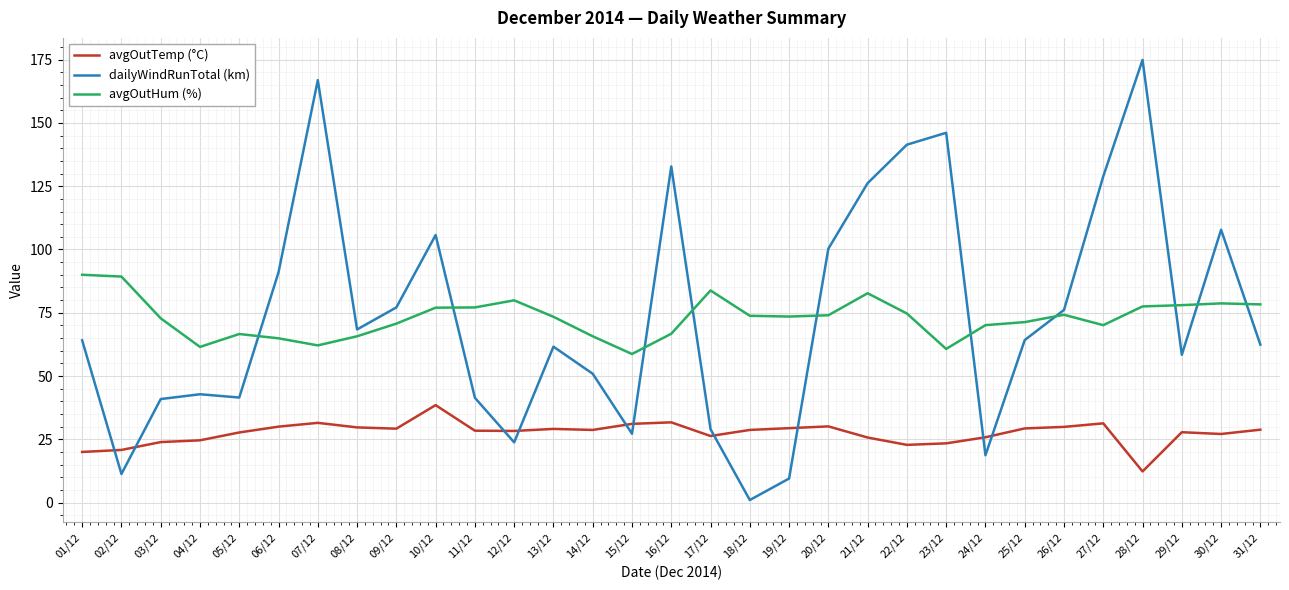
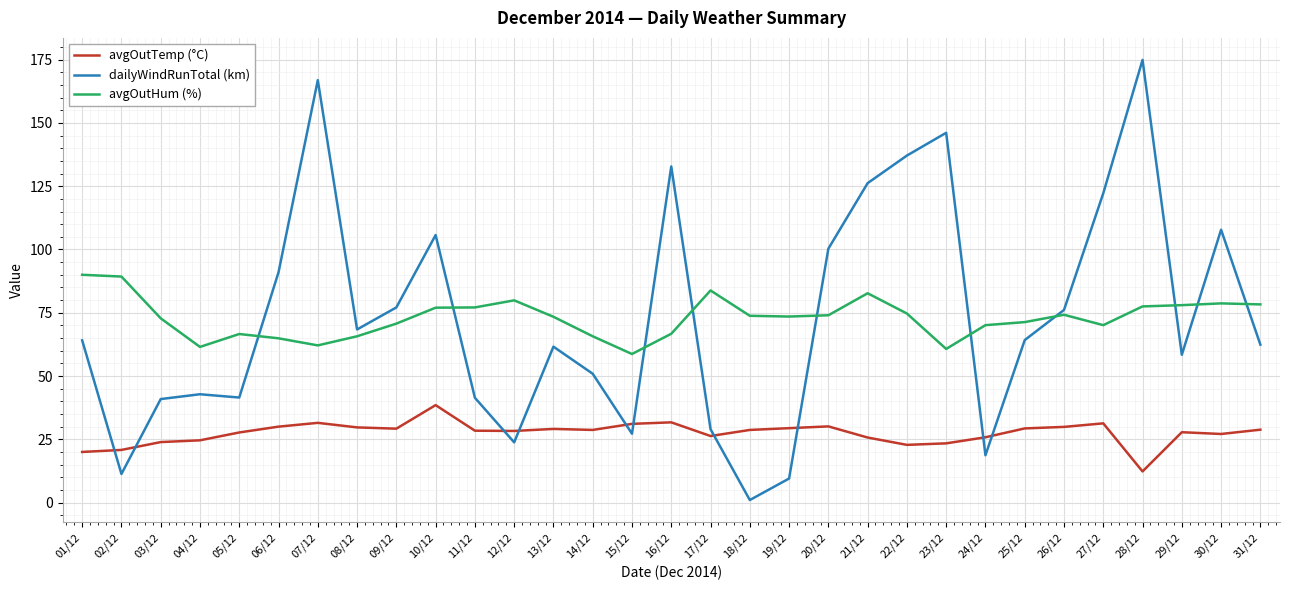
  {
    "avgOutTemp (°C)": {
      "01/12": 20,
      "02/12": 21,
      "03/12": 24,
      "04/12": 25,
      "05/12": 28,
      "06/12": 30,
      "07/12": 32,
      "08/12": 30,
      "09/12": 29,
      "10/12": 39,
      "11/12": 28,
      "12/12": 28,
      "13/12": 29,
      "14/12": 29,
      "15/12": 31,
      "16/12": 32,
      "17/12": 26,
      "18/12": 29,
      "19/12": 29,
      "20/12": 30,
      "21/12": 26,
      "22/12": 23,
      "23/12": 23,
      "24/12": 26,
      "25/12": 29,
      "26/12": 30,
      "27/12": 31,
      "28/12": 12,
      "29/12": 28,
      "30/12": 27,
      "31/12": 29
    },
    "dailyWindRunTotal (km)": {
      "01/12": 64,
      "02/12": 11,
      "03/12": 41,
      "04/12": 43,
      "05/12": 42,
      "06/12": 91,
      "07/12": 167,
      "08/12": 68,
      "09/12": 77,
      "10/12": 106,
      "11/12": 41,
      "12/12": 24,
      "13/12": 62,
      "14/12": 51,
      "15/12": 27,
      "16/12": 133,
      "17/12": 29,
      "18/12": 1,
      "19/12": 10,
      "20/12": 100,
      "21/12": 126,
-     "22/12": 141,
+     "22/12": 137,
      "23/12": 146,
      "24/12": 19,
      "25/12": 64,
      "26/12": 76,
-     "27/12": 129,
+     "27/12": 122,
      "28/12": 175,
      "29/12": 58,
      "30/12": 108,
      "31/12": 62
    },
    "avgOutHum (%)": {
      "01/12": 90,
      "02/12": 89,
      "03/12": 73,
      "04/12": 62,
      "05/12": 67,
      "06/12": 65,
      "07/12": 62,
      "08/12": 66,
      "09/12": 71,
      "10/12": 77,
      "11/12": 77,
      "12/12": 80,
      "13/12": 73,
      "14/12": 66,
      "15/12": 59,
      "16/12": 67,
      "17/12": 84,
      "18/12": 74,
      "19/12": 74,
      "20/12": 74,
      "21/12": 83,
      "22/12": 75,
      "23/12": 61,
      "24/12": 70,
      "25/12": 71,
      "26/12": 74,
      "27/12": 70,
      "28/12": 78,
      "29/12": 78,
      "30/12": 79,
      "31/12": 78
    }
  }
